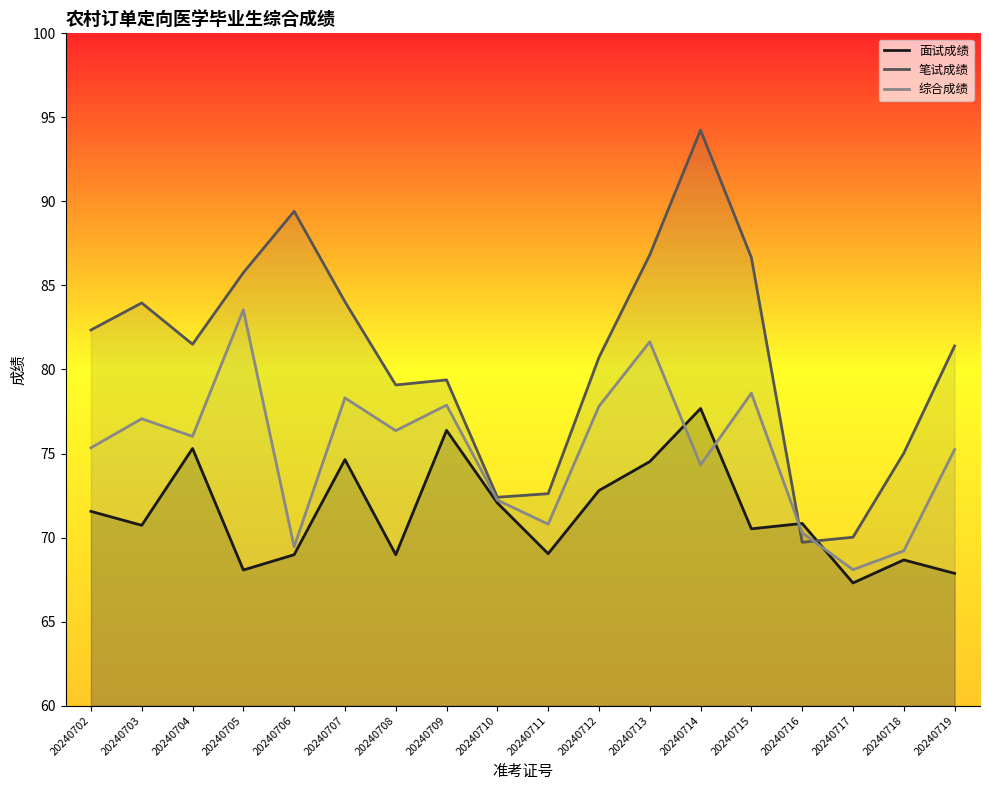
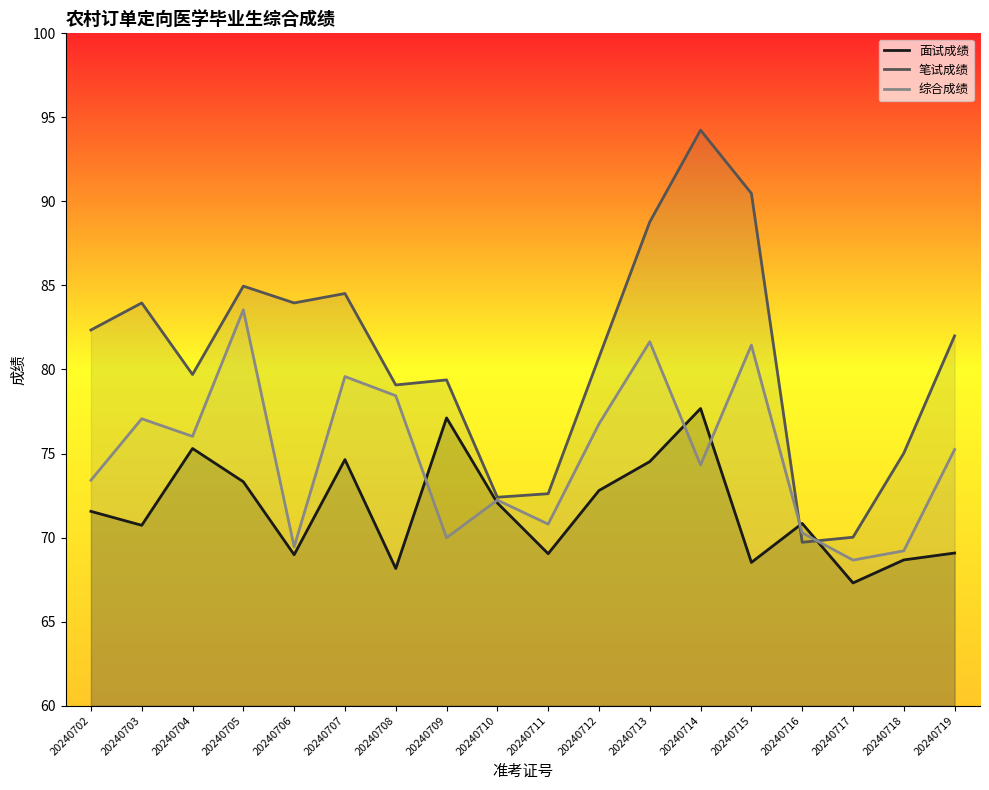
  {
    "面试成绩": {
      "20240702": 71.6,
      "20240703": 70.7,
      "20240704": 75.3,
-     "20240705": 68.1,
+     "20240705": 73.3,
      "20240706": 69.0,
      "20240707": 74.6,
-     "20240708": 69.0,
-     "20240709": 76.4,
+     "20240708": 68.2,
+     "20240709": 77.1,
      "20240710": 72.1,
      "20240711": 69.0,
      "20240712": 72.8,
      "20240713": 74.5,
      "20240714": 77.7,
-     "20240715": 70.5,
+     "20240715": 68.5,
      "20240716": 70.8,
      "20240717": 67.3,
      "20240718": 68.7,
-     "20240719": 67.9
+     "20240719": 69.1
    },
    "笔试成绩": {
      "20240702": 82.4,
      "20240703": 84.0,
-     "20240704": 81.5,
-     "20240705": 85.8,
-     "20240706": 89.4,
-     "20240707": 84.0,
+     "20240704": 79.7,
+     "20240705": 85.0,
+     "20240706": 84.0,
+     "20240707": 84.5,
      "20240708": 79.1,
      "20240709": 79.4,
      "20240710": 72.4,
      "20240711": 72.6,
      "20240712": 80.7,
-     "20240713": 86.8,
+     "20240713": 88.8,
      "20240714": 94.2,
-     "20240715": 86.7,
+     "20240715": 90.5,
      "20240716": 69.7,
      "20240717": 70.0,
      "20240718": 75.0,
-     "20240719": 81.4
+     "20240719": 82.0
    },
    "综合成绩": {
-     "20240702": 75.3,
+     "20240702": 73.4,
      "20240703": 77.1,
      "20240704": 76.0,
      "20240705": 83.6,
      "20240706": 69.5,
-     "20240707": 78.3,
-     "20240708": 76.4,
-     "20240709": 77.9,
+     "20240707": 79.6,
+     "20240708": 78.4,
+     "20240709": 70.0,
      "20240710": 72.2,
      "20240711": 70.8,
-     "20240712": 77.8,
+     "20240712": 76.8,
      "20240713": 81.7,
      "20240714": 74.3,
-     "20240715": 78.6,
+     "20240715": 81.5,
      "20240716": 70.3,
-     "20240717": 68.1,
+     "20240717": 68.7,
      "20240718": 69.2,
      "20240719": 75.2
    }
  }
